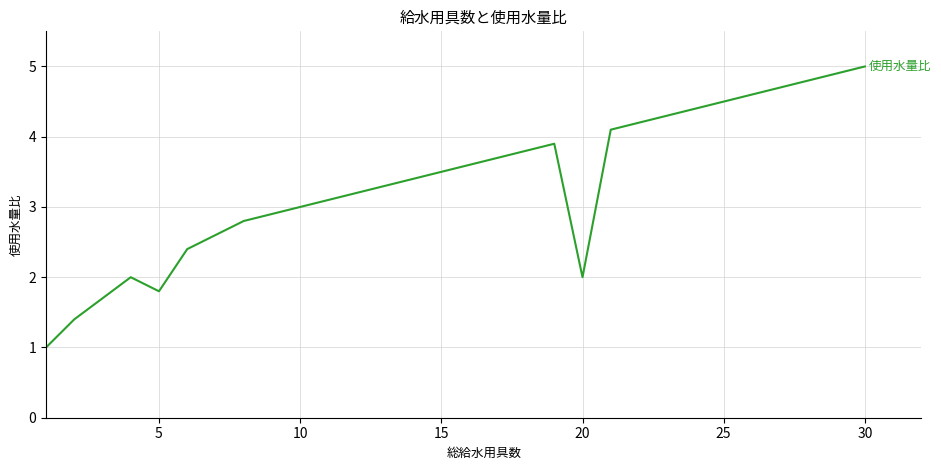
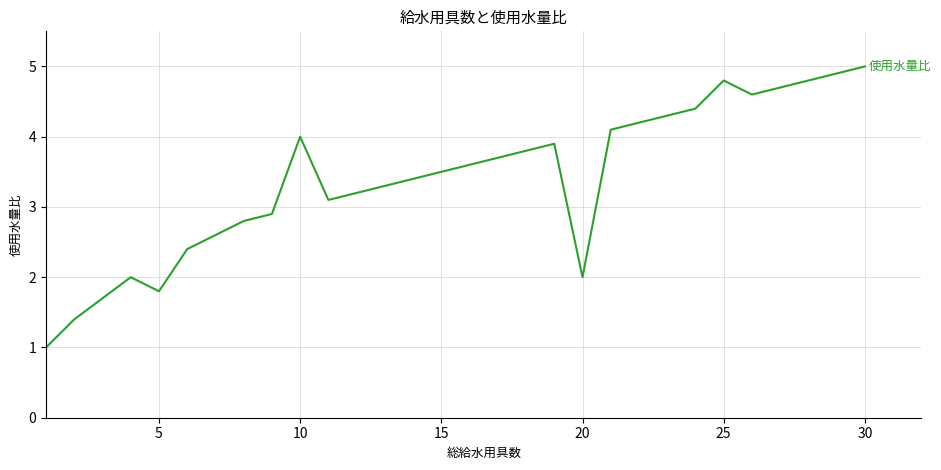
  {
    "5": 1.8,
-   "10": 3,
+   "10": 4,
    "15": 3.5,
    "20": 2.0,
-   "25": 4.5,
+   "25": 4.8,
    "30": 5.0
  }
